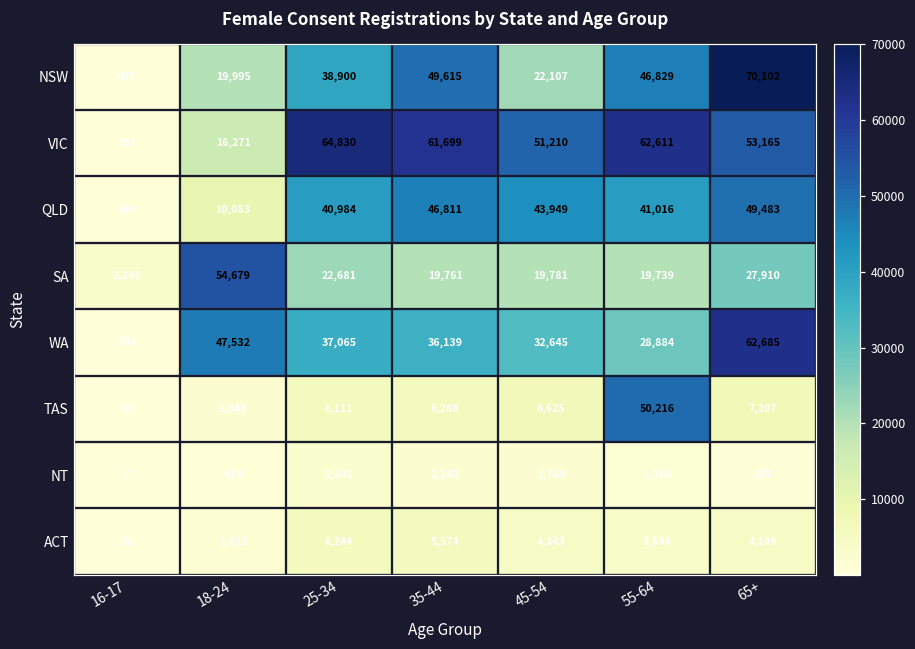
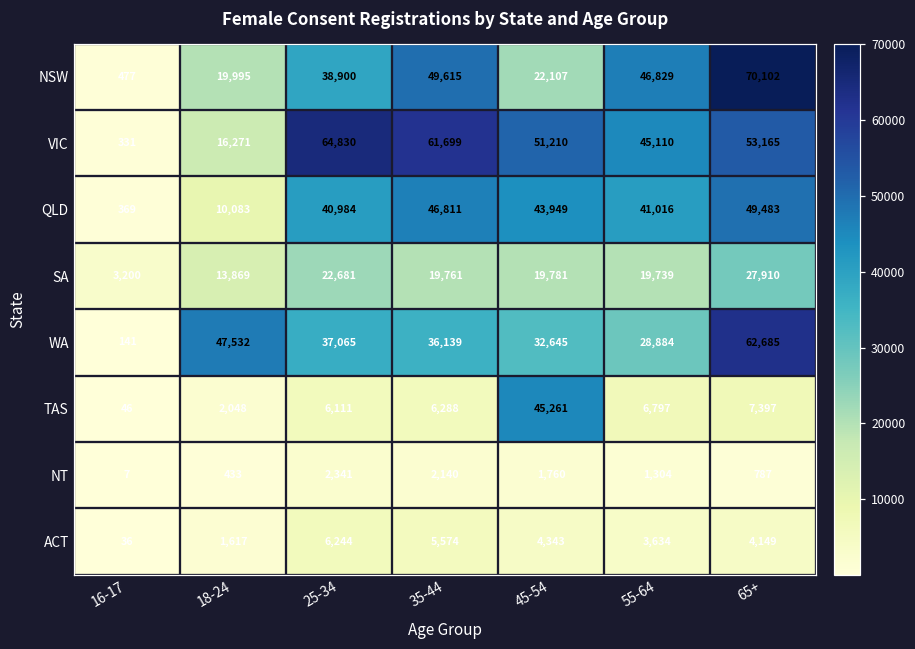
  {
    "NSW": {
      "18-24": "19,995",
      "25-34": "38,900",
      "35-44": "49,615",
      "45-54": "22,107",
      "55-64": "46,829",
      "65+": "70,102"
    },
    "VIC": {
      "18-24": "16,271",
      "25-34": "64,830",
      "35-44": "61,699",
      "45-54": "51,210",
-     "55-64": "62,611",
+     "55-64": "45,110",
      "65+": "53,165"
    },
    "QLD": {
      "18-24": "10,083",
      "25-34": "40,984",
      "35-44": "46,811",
      "45-54": "43,949",
      "55-64": "41,016",
      "65+": "49,483"
    },
    "SA": {
      "16-17": "3,200",
-     "18-24": "54,679",
+     "18-24": "13,869",
      "25-34": "22,681",
      "35-44": "19,761",
      "45-54": "19,781",
      "55-64": "19,739",
      "65+": "27,910"
    },
    "WA": {
      "18-24": "47,532",
      "25-34": "37,065",
      "35-44": "36,139",
      "45-54": "32,645",
      "55-64": "28,884",
      "65+": "62,685"
    },
    "TAS": {
      "25-34": "6,111",
      "35-44": "6,288",
-     "45-54": "6,625",
-     "55-64": "50,216",
+     "45-54": "45,261",
+     "55-64": "6,797",
      "65+": "7,397"
    },
    "NT": {
      "25-34": "2,341"
    },
    "ACT": {
      "25-34": "6,244",
      "35-44": "5,574",
      "45-54": "4,343",
      "55-64": "3,634",
      "65+": "4,149"
    }
  }
